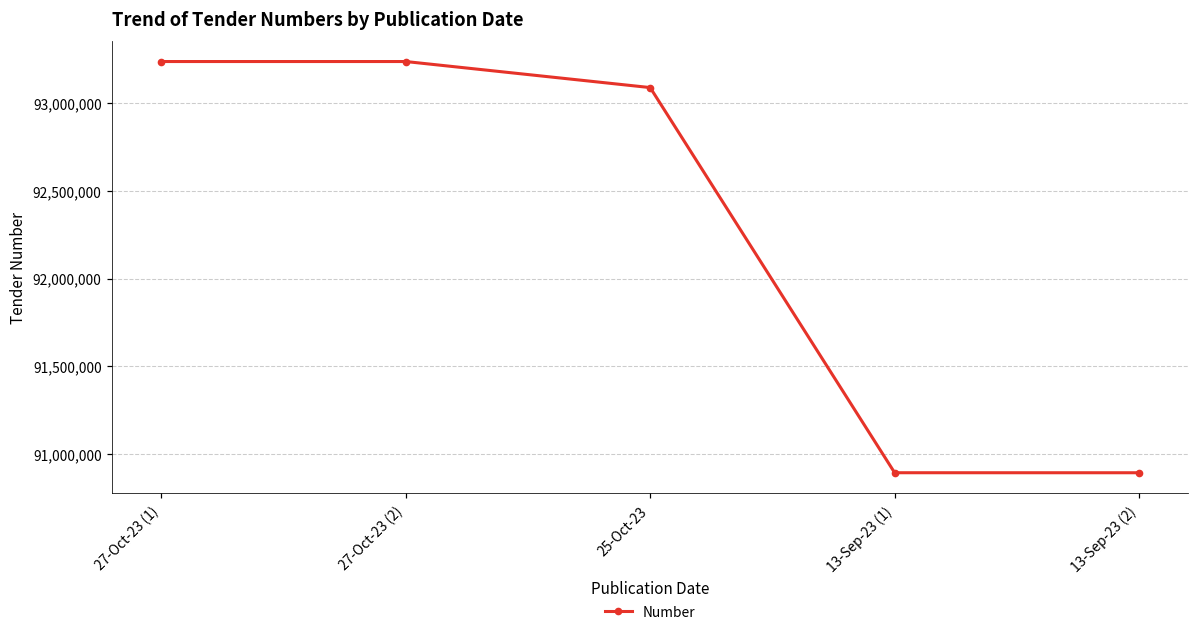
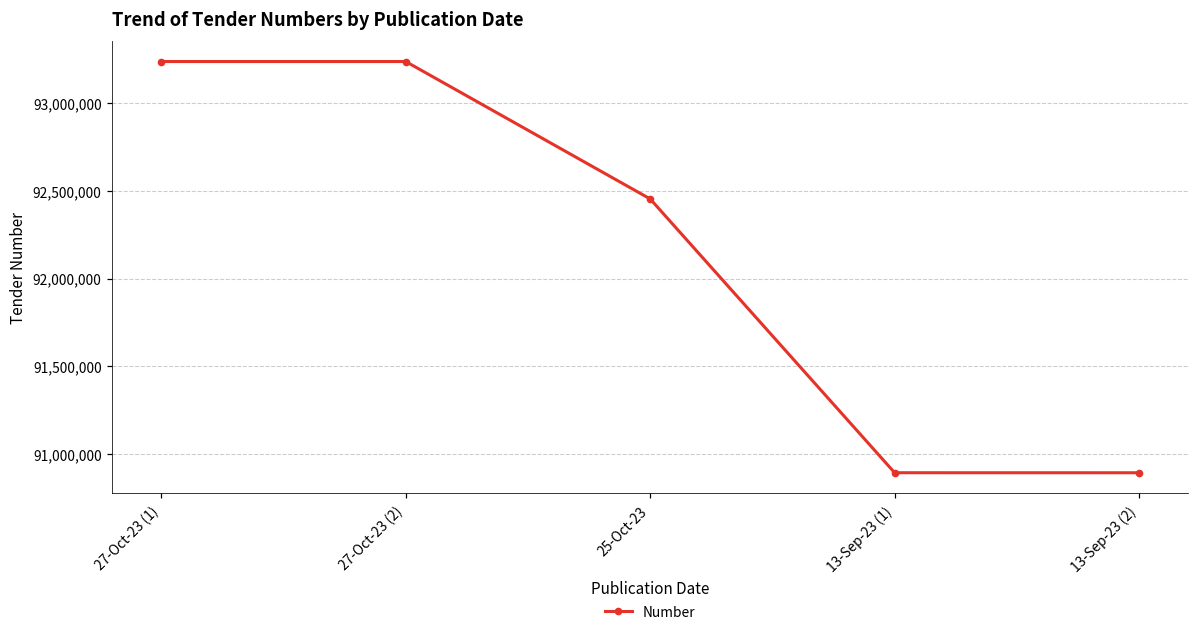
  {
    "27-Oct-23 (1)": "93,240,000",
    "27-Oct-23 (2)": "93,240,000",
-   "25-Oct-23": "93,090,000",
+   "25-Oct-23": "92,450,000",
    "13-Sep-23 (1)": "90,890,000",
    "13-Sep-23 (2)": "90,890,000"
  }
